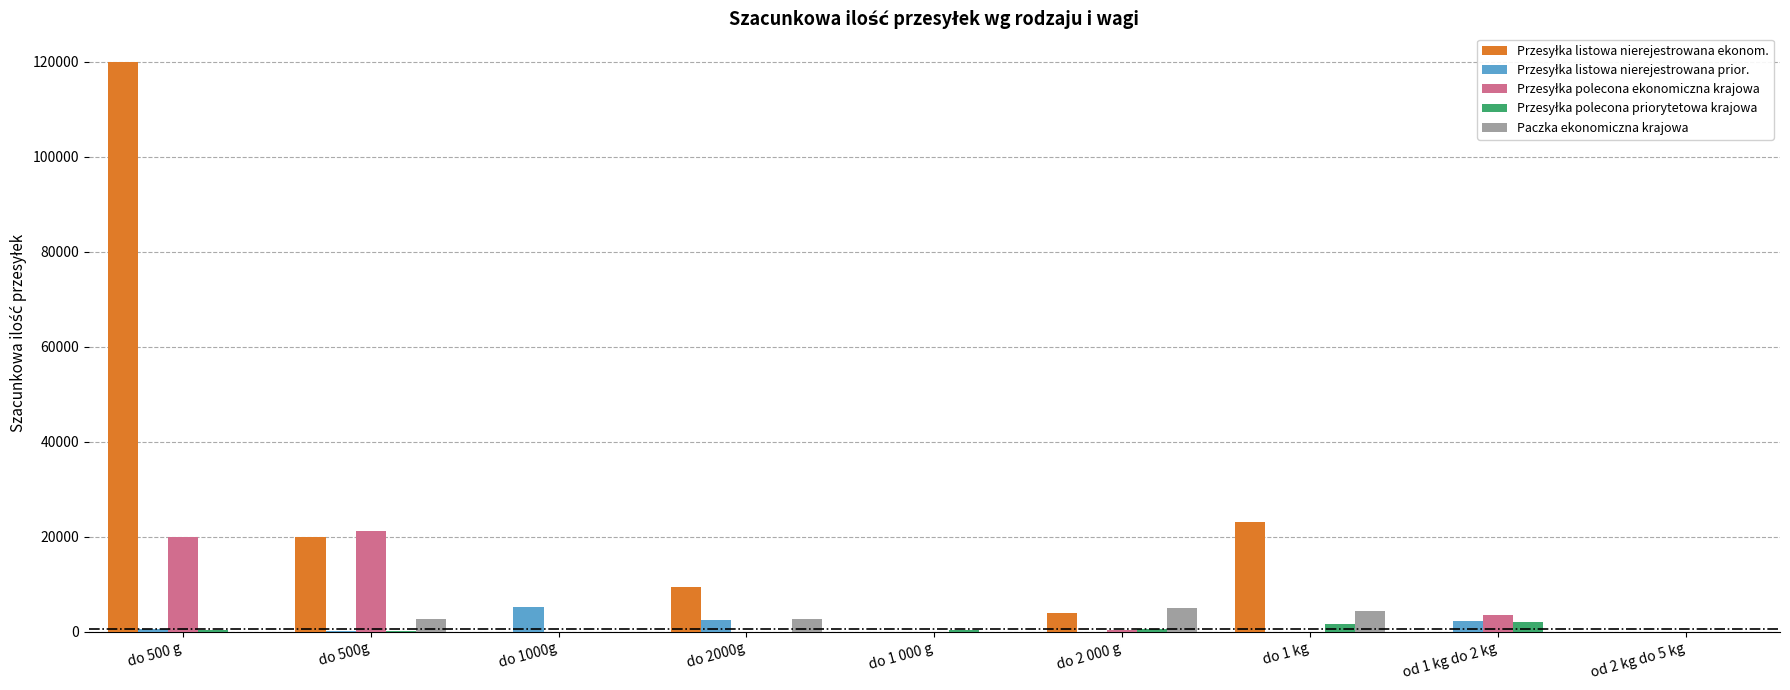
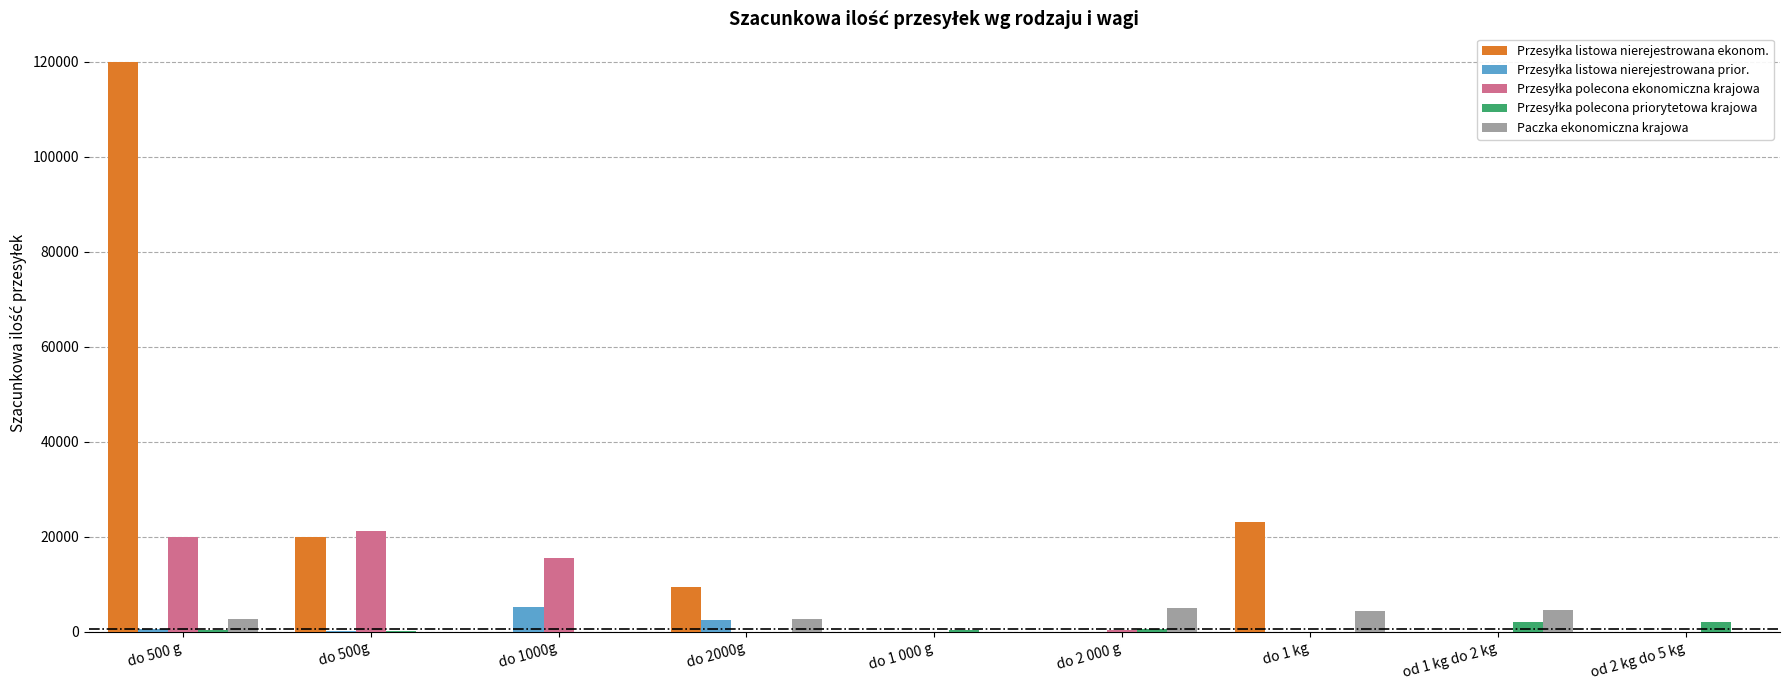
  {
    "Przesyłka listowa nierejestrowana ekonom.": {
      "do 500 g": 120000,
      "do 500g": 20000,
      "do 2000g": 9000,
      "do 1 000 g": 0,
-     "do 2 000 g": 4000,
+     "do 2 000 g": 0,
      "do 1 kg": 23000,
      "od 1 kg do 2 kg": 0,
      "od 2 kg do 5 kg": 0
    },
    "Przesyłka listowa nierejestrowana prior.": {
      "do 1000g": 5000,
      "do 2000g": 3000,
      "do 1 000 g": 0,
      "do 2 000 g": 0,
      "do 1 kg": 0,
-     "od 1 kg do 2 kg": 2000,
+     "od 1 kg do 2 kg": 0,
      "od 2 kg do 5 kg": 0
    },
    "Przesyłka polecona ekonomiczna krajowa": {
      "do 500 g": 20000,
      "do 500g": 21000,
-     "do 1000g": 0,
+     "do 1000g": 15000,
      "do 2000g": 0,
      "do 1 kg": 0,
-     "od 1 kg do 2 kg": 4000,
+     "od 1 kg do 2 kg": 0,
      "od 2 kg do 5 kg": 0
    },
    "Przesyłka polecona priorytetowa krajowa": {
      "do 1000g": 0,
      "do 2000g": 0,
      "do 2 000 g": 1000,
-     "do 1 kg": 2000,
+     "do 1 kg": 0,
      "od 1 kg do 2 kg": 2000,
-     "od 2 kg do 5 kg": 0
+     "od 2 kg do 5 kg": 2000
    },
    "Paczka ekonomiczna krajowa": {
-     "do 500 g": 0,
-     "do 500g": 3000,
+     "do 500 g": 3000,
+     "do 500g": 0,
      "do 1000g": 0,
      "do 2000g": 3000,
      "do 1 000 g": 0,
      "do 2 000 g": 5000,
      "do 1 kg": 4000,
-     "od 1 kg do 2 kg": 0
+     "od 1 kg do 2 kg": 5000
    }
  }
